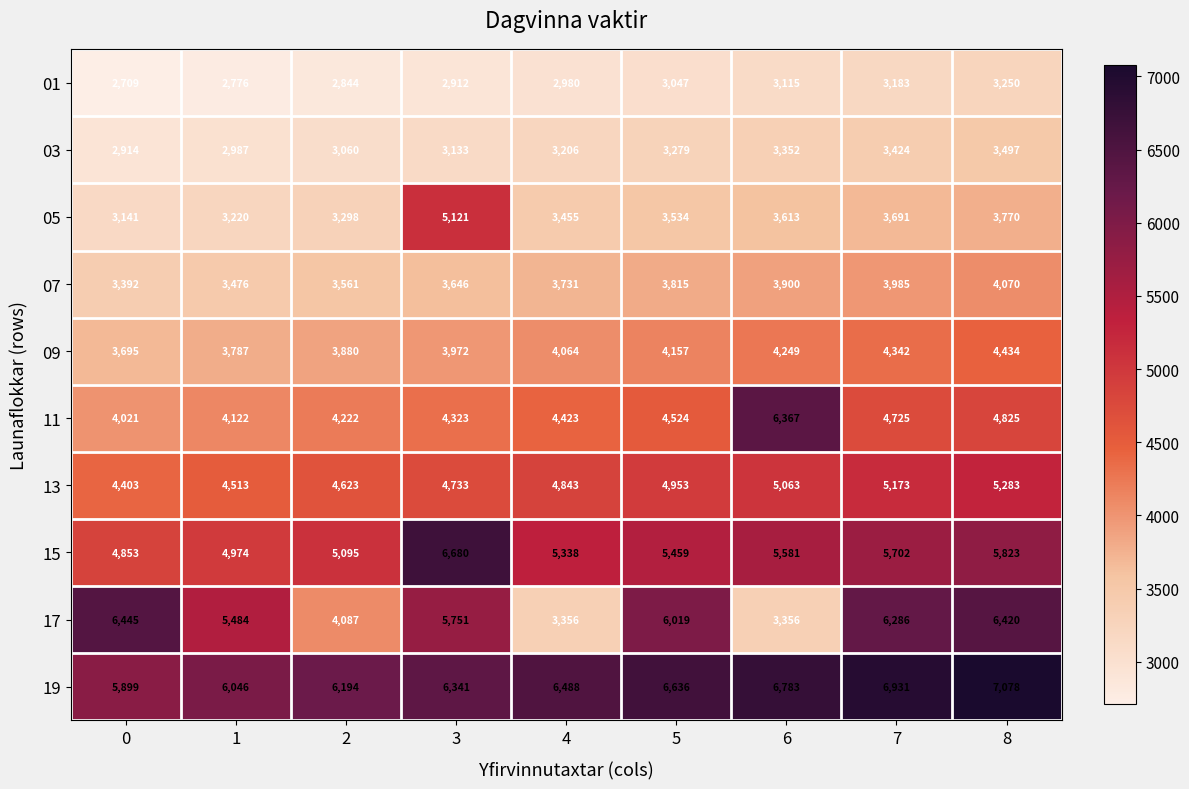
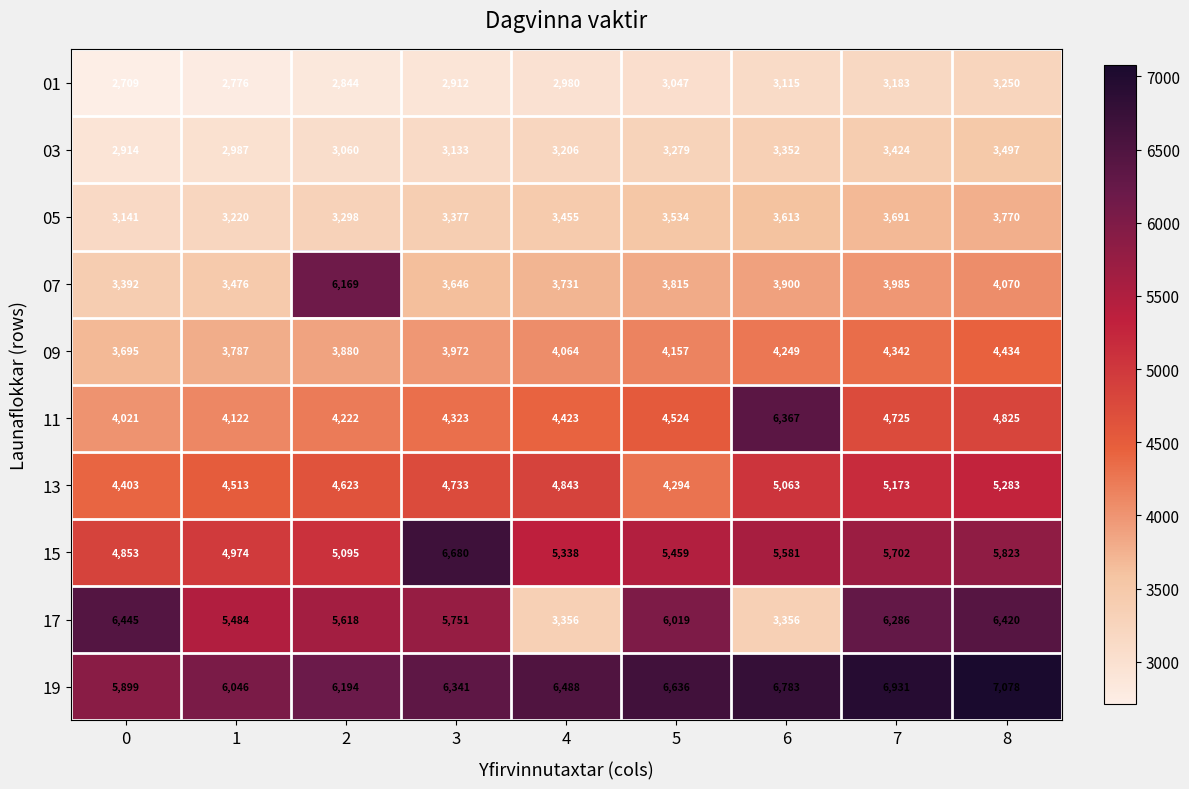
  {
    "01": {
      "5": "3,047",
      "6": "3,115",
      "7": "3,183",
      "8": "3,250"
    },
    "03": {
      "2": "3,060",
      "3": "3,133",
      "4": "3,206",
      "5": "3,279",
      "6": "3,352",
      "7": "3,424",
      "8": "3,497"
    },
    "05": {
      "0": "3,141",
      "1": "3,220",
      "2": "3,298",
-     "3": "5,121",
+     "3": "3,377",
      "4": "3,455",
      "5": "3,534",
      "6": "3,613",
      "7": "3,691",
      "8": "3,770"
    },
    "07": {
      "0": "3,392",
      "1": "3,476",
-     "2": "3,561",
+     "2": "6,169",
      "3": "3,646",
      "4": "3,731",
      "5": "3,815",
      "6": "3,900",
      "7": "3,985",
      "8": "4,070"
    },
    "09": {
      "0": "3,695",
      "1": "3,787",
      "2": "3,880",
      "3": "3,972",
      "4": "4,064",
      "5": "4,157",
      "6": "4,249",
      "7": "4,342",
      "8": "4,434"
    },
    "11": {
      "0": "4,021",
      "1": "4,122",
      "2": "4,222",
      "3": "4,323",
      "4": "4,423",
      "5": "4,524",
      "6": "6,367",
      "7": "4,725",
      "8": "4,825"
    },
    "13": {
      "0": "4,403",
      "1": "4,513",
      "2": "4,623",
      "3": "4,733",
      "4": "4,843",
-     "5": "4,953",
+     "5": "4,294",
      "6": "5,063",
      "7": "5,173",
      "8": "5,283"
    },
    "15": {
      "0": "4,853",
      "1": "4,974",
      "2": "5,095",
      "3": "6,680",
      "4": "5,338",
      "5": "5,459",
      "6": "5,581",
      "7": "5,702",
      "8": "5,823"
    },
    "17": {
      "0": "6,445",
      "1": "5,484",
-     "2": "4,087",
+     "2": "5,618",
      "3": "5,751",
      "4": "3,356",
      "5": "6,019",
      "6": "3,356",
      "7": "6,286",
      "8": "6,420"
    },
    "19": {
      "0": "5,899",
      "1": "6,046",
      "2": "6,194",
      "3": "6,341",
      "4": "6,488",
      "5": "6,636",
      "6": "6,783",
      "7": "6,931"
    }
  }
